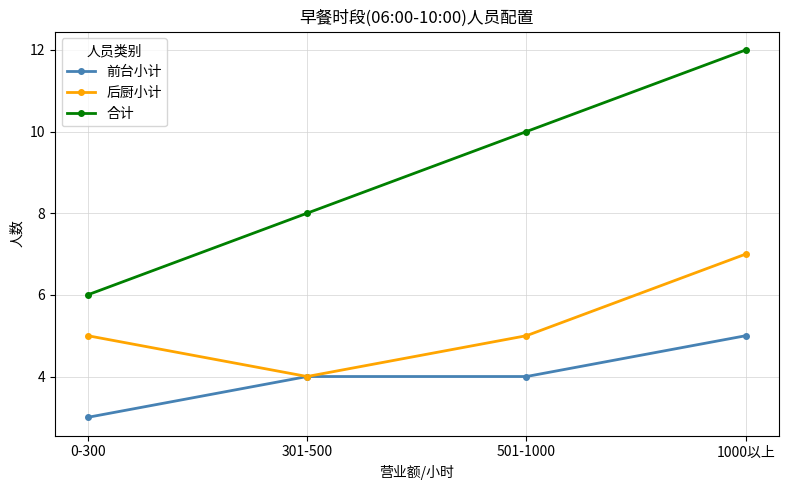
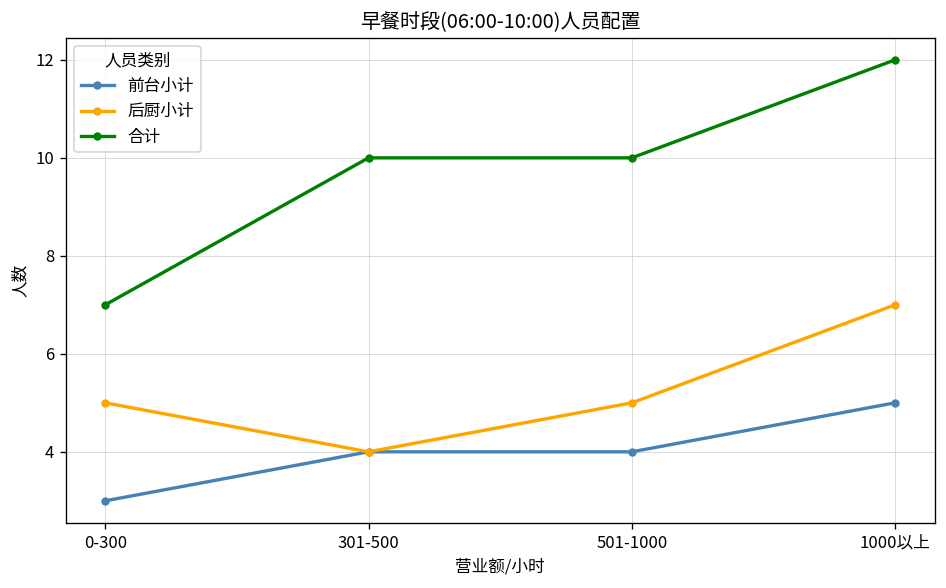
  {
    "前台小计": {
      "0-300": 3,
      "501-1000": 4,
      "1000以上": 5
    },
    "后厨小计": {
      "0-300": 5,
      "501-1000": 5,
      "1000以上": 7
    },
    "合计": {
-     "0-300": 6,
-     "301-500": 8,
+     "0-300": 7,
+     "301-500": 10,
      "501-1000": 10,
      "1000以上": 12
    }
  }
